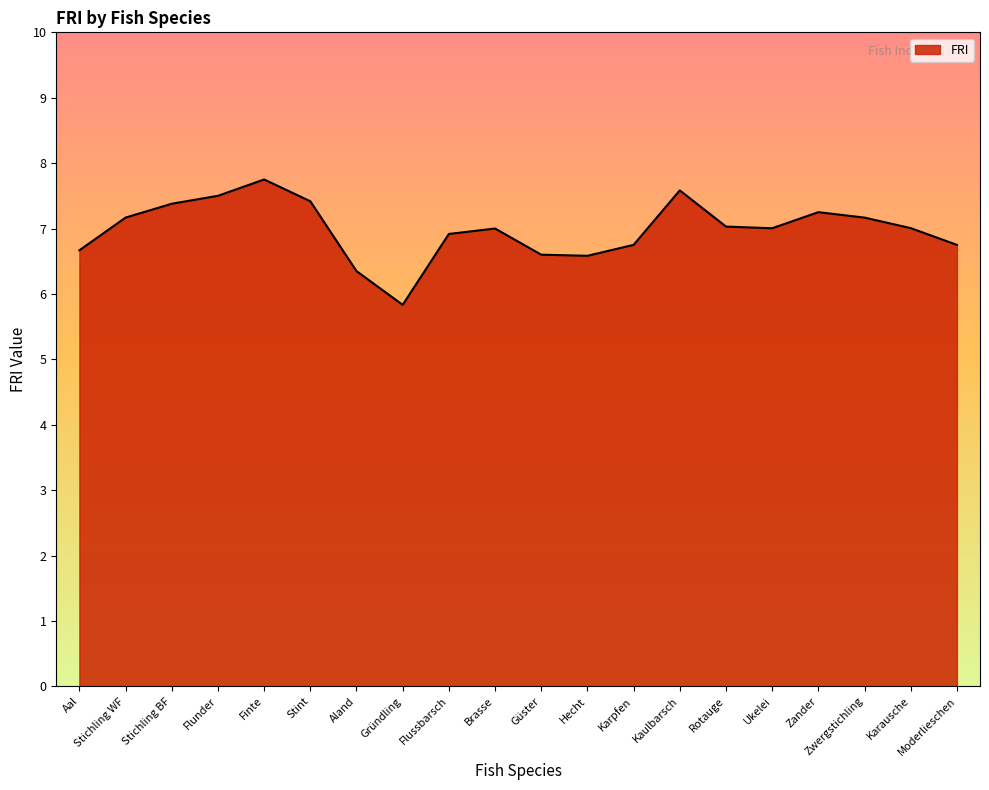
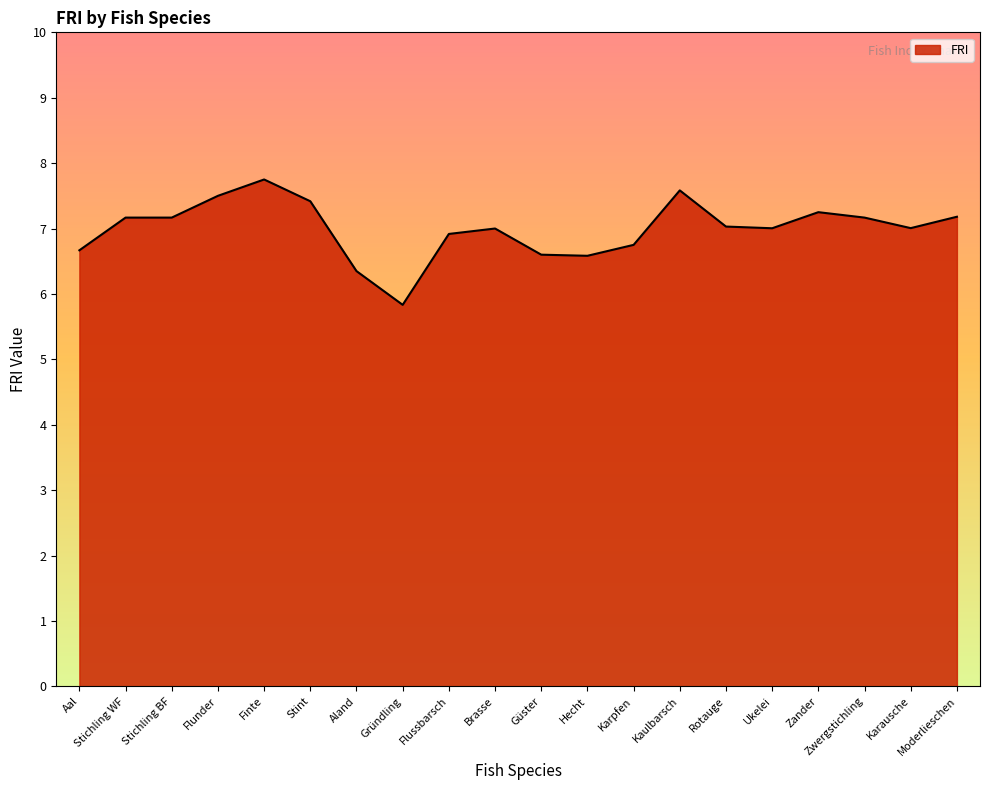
  {
    "Aal": 6.7,
    "Stichling WF": 7.2,
-   "Stichling BF": 7.4,
+   "Stichling BF": 7.2,
    "Flunder": 7.5,
    "Finte": 7.8,
    "Stint": 7.4,
    "Aland": 6.3,
    "Gründling": 5.8,
    "Flussbarsch": 6.9,
    "Brasse": 7.0,
    "Güster": 6.6,
    "Hecht": 6.6,
    "Karpfen": 6.8,
    "Kaulbarsch": 7.6,
    "Rotauge": 7.0,
    "Ukelei": 7.0,
    "Zander": 7.3,
    "Zwergstichling": 7.2,
    "Karausche": 7.0,
-   "Moderlieschen": 6.8
+   "Moderlieschen": 7.2
  }
